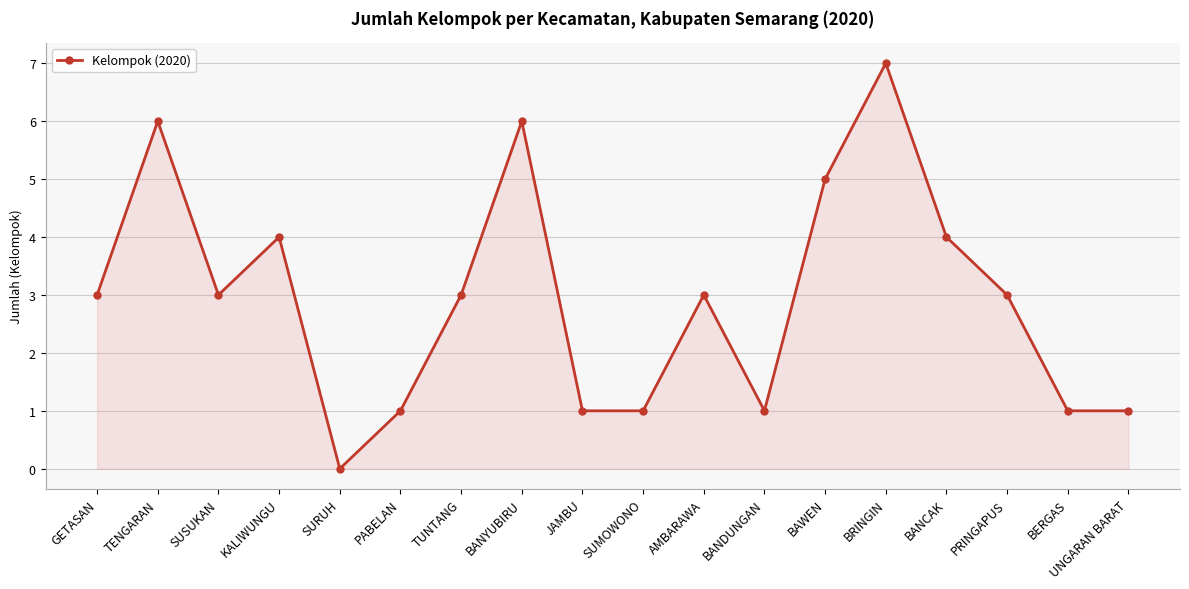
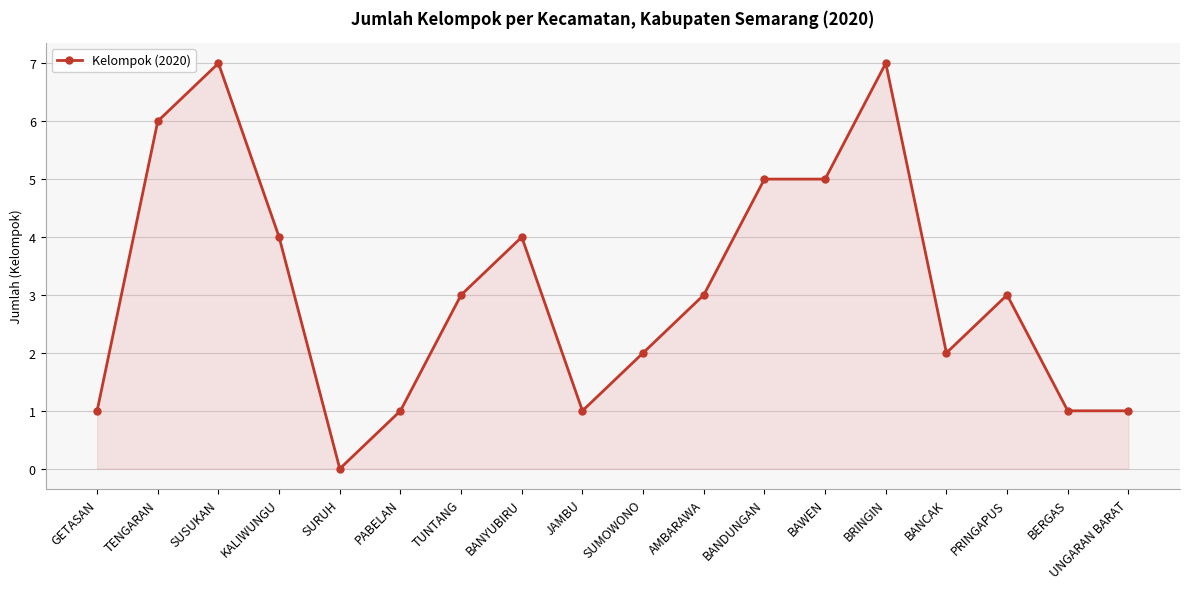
  {
-   "GETASAN": 3,
+   "GETASAN": 1,
    "TENGARAN": 6,
-   "SUSUKAN": 3,
+   "SUSUKAN": 7,
    "KALIWUNGU": 4,
    "SURUH": 0,
    "PABELAN": 1,
    "TUNTANG": 3,
-   "BANYUBIRU": 6,
+   "BANYUBIRU": 4,
    "JAMBU": 1,
-   "SUMOWONO": 1,
+   "SUMOWONO": 2,
    "AMBARAWA": 3,
-   "BANDUNGAN": 1,
+   "BANDUNGAN": 5,
    "BAWEN": 5,
    "BRINGIN": 7,
-   "BANCAK": 4,
+   "BANCAK": 2,
    "PRINGAPUS": 3,
    "BERGAS": 1,
    "UNGARAN BARAT": 1
  }
